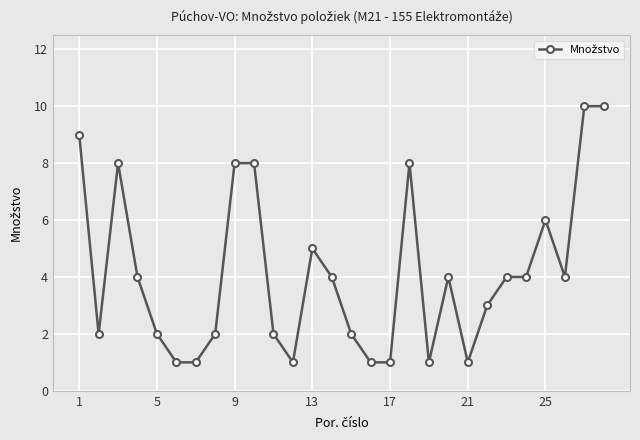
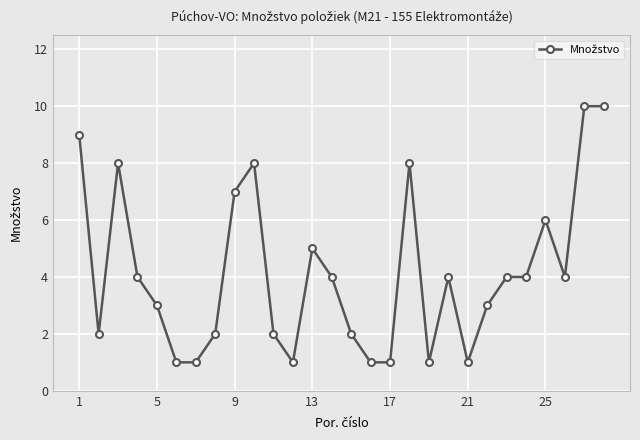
  {
    "1": 9,
-   "5": 2,
-   "9": 8,
+   "5": 3,
+   "9": 7,
    "13": 5,
    "17": 1,
    "21": 1,
    "25": 6
  }
